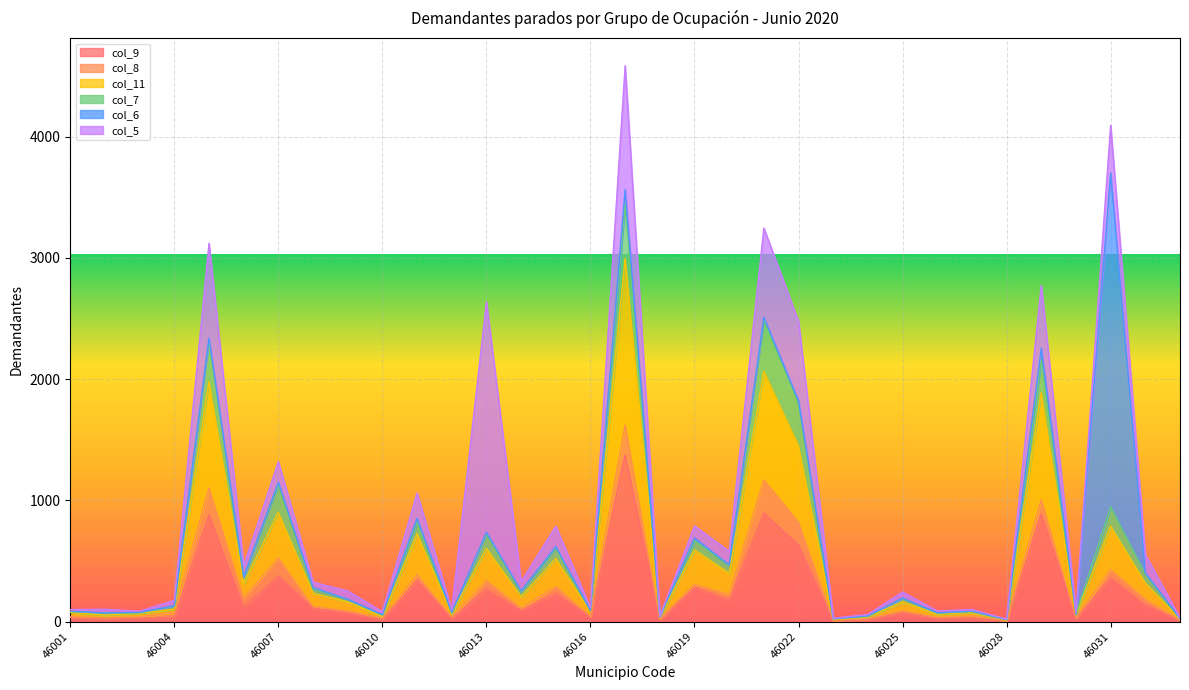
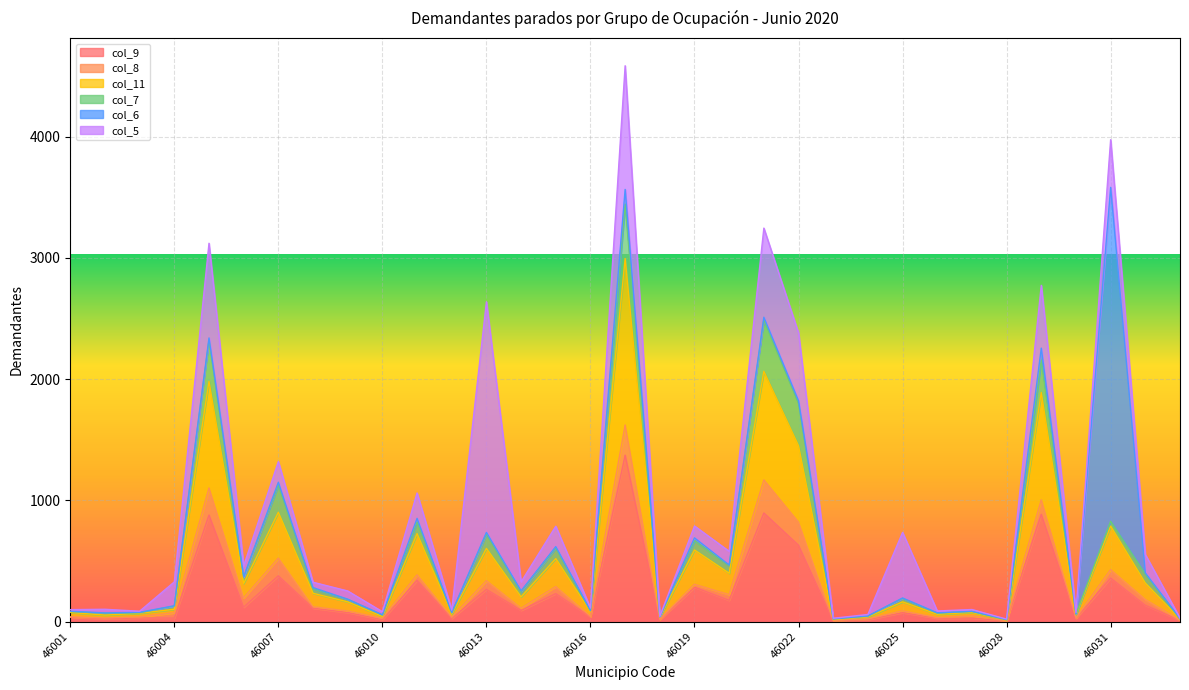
  {
    "col_11": {
      "46004": 30,
      "46007": 380,
      "46013": 270,
      "46019": 280,
      "46022": 630,
      "46025": 70,
      "46031": 360
    },
    "col_7": {
      "46007": 230,
      "46019": 80,
-     "46031": 160
+     "46031": 40
    },
    "col_6": {
      "46007": 20,
      "46019": 20,
      "46031": 2750
    },
    "col_5": {
-     "46004": 50,
+     "46004": 200,
      "46007": 170,
      "46010": 30,
      "46013": 1900,
      "46019": 100,
-     "46022": 660,
-     "46025": 50,
+     "46022": 560,
+     "46025": 540,
      "46031": 390
    }
  }
